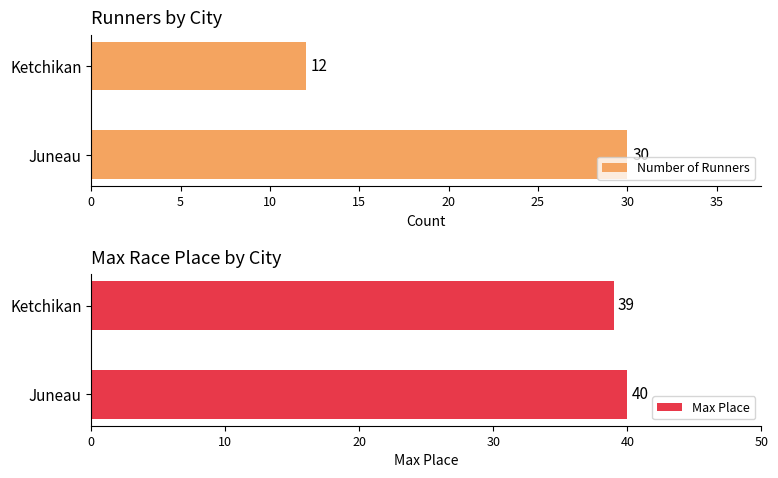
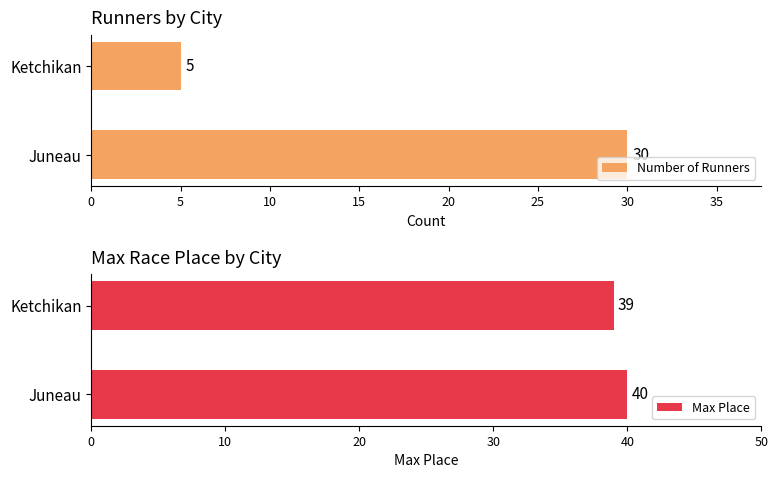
  {
    "Runners by City": {
-     "Ketchikan": 12
+     "Ketchikan": 5
    },
    "Max Race Place by City": {
      "Ketchikan": 39,
      "Juneau": 40
    }
  }
